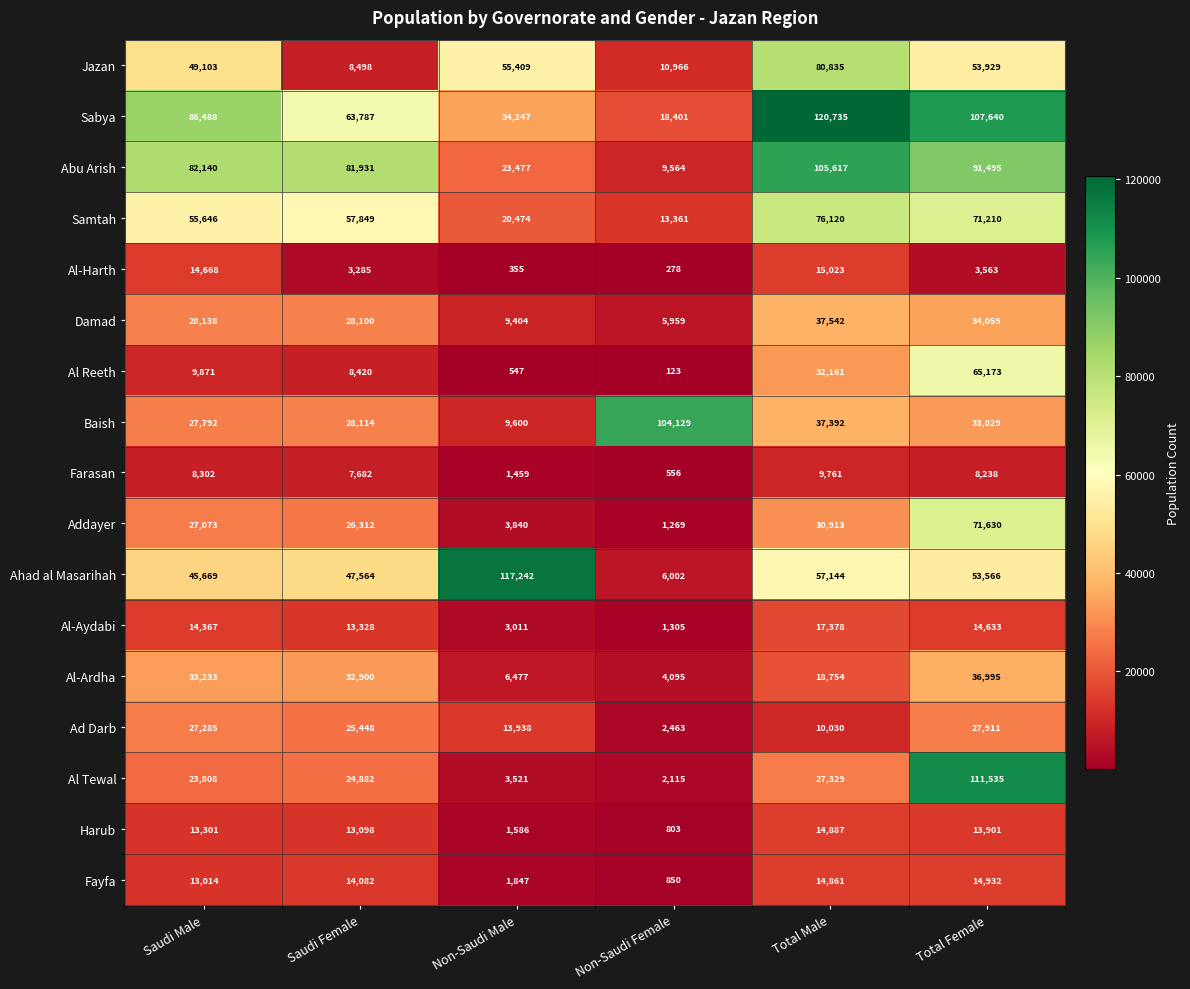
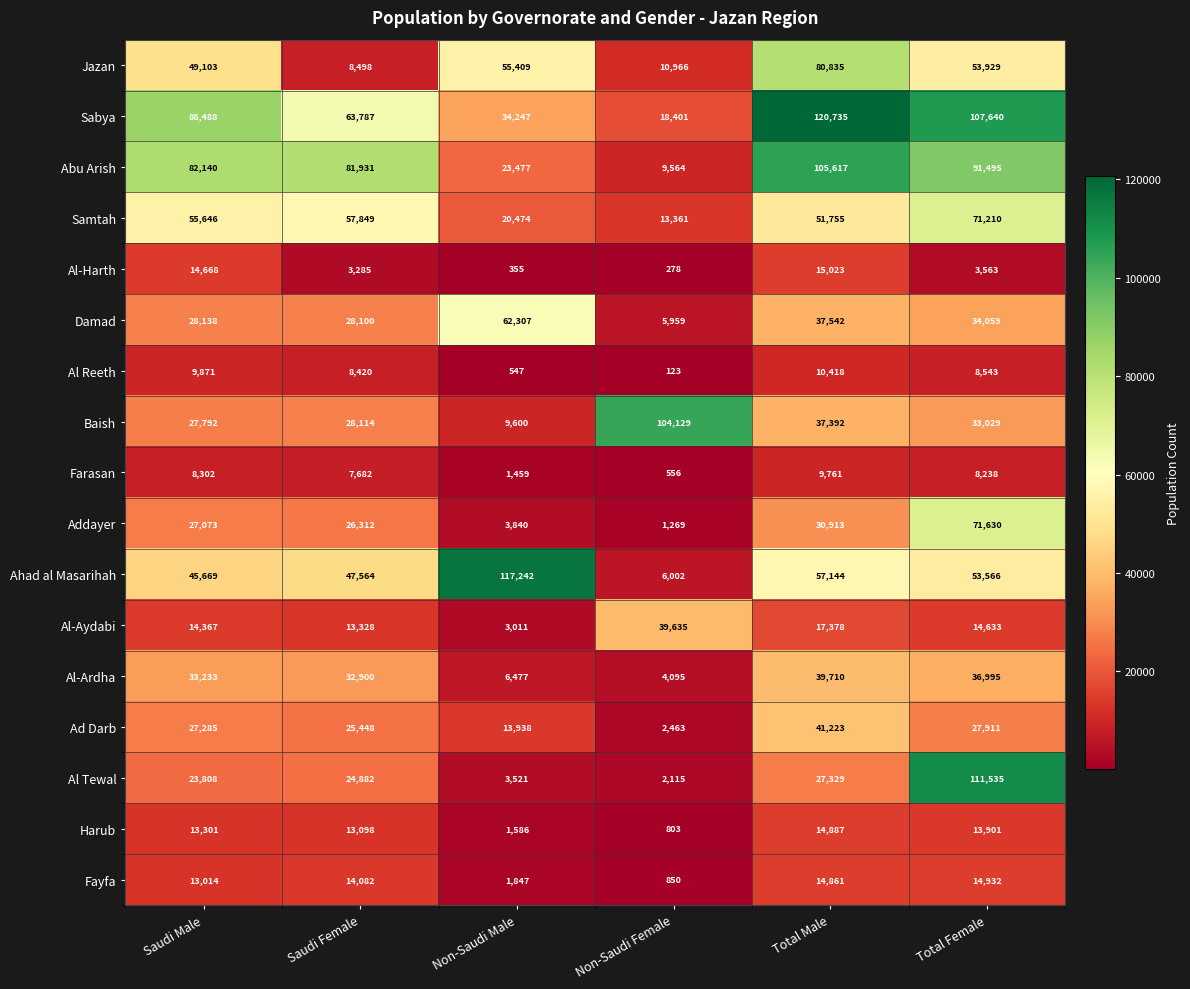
  {
    "Jazan": {
      "Saudi Male": "49,103",
      "Saudi Female": "8,498",
      "Non-Saudi Male": "55,409",
      "Non-Saudi Female": "10,966",
      "Total Male": "80,835",
      "Total Female": "53,929"
    },
    "Sabya": {
      "Saudi Male": "86,488",
      "Saudi Female": "63,787",
      "Non-Saudi Male": "34,247",
      "Non-Saudi Female": "18,401",
      "Total Male": "120,735",
      "Total Female": "107,640"
    },
    "Abu Arish": {
      "Saudi Male": "82,140",
      "Saudi Female": "81,931",
      "Non-Saudi Male": "23,477",
      "Non-Saudi Female": "9,564",
      "Total Male": "105,617",
      "Total Female": "91,495"
    },
    "Samtah": {
      "Saudi Male": "55,646",
      "Saudi Female": "57,849",
      "Non-Saudi Male": "20,474",
      "Non-Saudi Female": "13,361",
-     "Total Male": "76,120",
+     "Total Male": "51,755",
      "Total Female": "71,210"
    },
    "Al-Harth": {
      "Saudi Male": "14,668",
      "Saudi Female": "3,285",
      "Non-Saudi Male": "355",
      "Non-Saudi Female": "278",
      "Total Male": "15,023",
      "Total Female": "3,563"
    },
    "Damad": {
      "Saudi Male": "28,138",
      "Saudi Female": "28,100",
-     "Non-Saudi Male": "9,404",
+     "Non-Saudi Male": "62,307",
      "Non-Saudi Female": "5,959",
      "Total Male": "37,542",
      "Total Female": "34,059"
    },
    "Al Reeth": {
      "Saudi Male": "9,871",
      "Saudi Female": "8,420",
      "Non-Saudi Male": "547",
      "Non-Saudi Female": "123",
-     "Total Male": "32,161",
-     "Total Female": "65,173"
+     "Total Male": "10,418",
+     "Total Female": "8,543"
    },
    "Baish": {
      "Saudi Male": "27,792",
      "Saudi Female": "28,114",
      "Non-Saudi Male": "9,600",
      "Non-Saudi Female": "104,129",
      "Total Male": "37,392",
      "Total Female": "33,029"
    },
    "Farasan": {
      "Saudi Male": "8,302",
      "Saudi Female": "7,682",
      "Non-Saudi Male": "1,459",
      "Non-Saudi Female": "556",
      "Total Male": "9,761",
      "Total Female": "8,238"
    },
    "Addayer": {
      "Saudi Male": "27,073",
      "Saudi Female": "26,312",
      "Non-Saudi Male": "3,840",
      "Non-Saudi Female": "1,269",
      "Total Male": "30,913",
      "Total Female": "71,630"
    },
    "Ahad al Masarihah": {
      "Saudi Male": "45,669",
      "Saudi Female": "47,564",
      "Non-Saudi Male": "117,242",
      "Non-Saudi Female": "6,002",
      "Total Male": "57,144",
      "Total Female": "53,566"
    },
    "Al-Aydabi": {
      "Saudi Male": "14,367",
      "Saudi Female": "13,328",
      "Non-Saudi Male": "3,011",
-     "Non-Saudi Female": "1,305",
+     "Non-Saudi Female": "39,635",
      "Total Male": "17,378",
      "Total Female": "14,633"
    },
    "Al-Ardha": {
      "Saudi Male": "33,233",
      "Saudi Female": "32,900",
      "Non-Saudi Male": "6,477",
      "Non-Saudi Female": "4,095",
-     "Total Male": "18,754",
+     "Total Male": "39,710",
      "Total Female": "36,995"
    },
    "Ad Darb": {
      "Saudi Male": "27,285",
      "Saudi Female": "25,448",
      "Non-Saudi Male": "13,938",
      "Non-Saudi Female": "2,463",
-     "Total Male": "10,030",
+     "Total Male": "41,223",
      "Total Female": "27,911"
    },
    "Al Tewal": {
      "Saudi Male": "23,808",
      "Saudi Female": "24,882",
      "Non-Saudi Male": "3,521",
      "Non-Saudi Female": "2,115",
      "Total Male": "27,329",
      "Total Female": "111,535"
    },
    "Harub": {
      "Saudi Male": "13,301",
      "Saudi Female": "13,098",
      "Non-Saudi Male": "1,586",
      "Non-Saudi Female": "803",
      "Total Male": "14,887",
      "Total Female": "13,901"
    },
    "Fayfa": {
      "Saudi Male": "13,014",
      "Saudi Female": "14,082",
      "Non-Saudi Male": "1,847",
      "Non-Saudi Female": "850",
      "Total Male": "14,861",
      "Total Female": "14,932"
    }
  }
